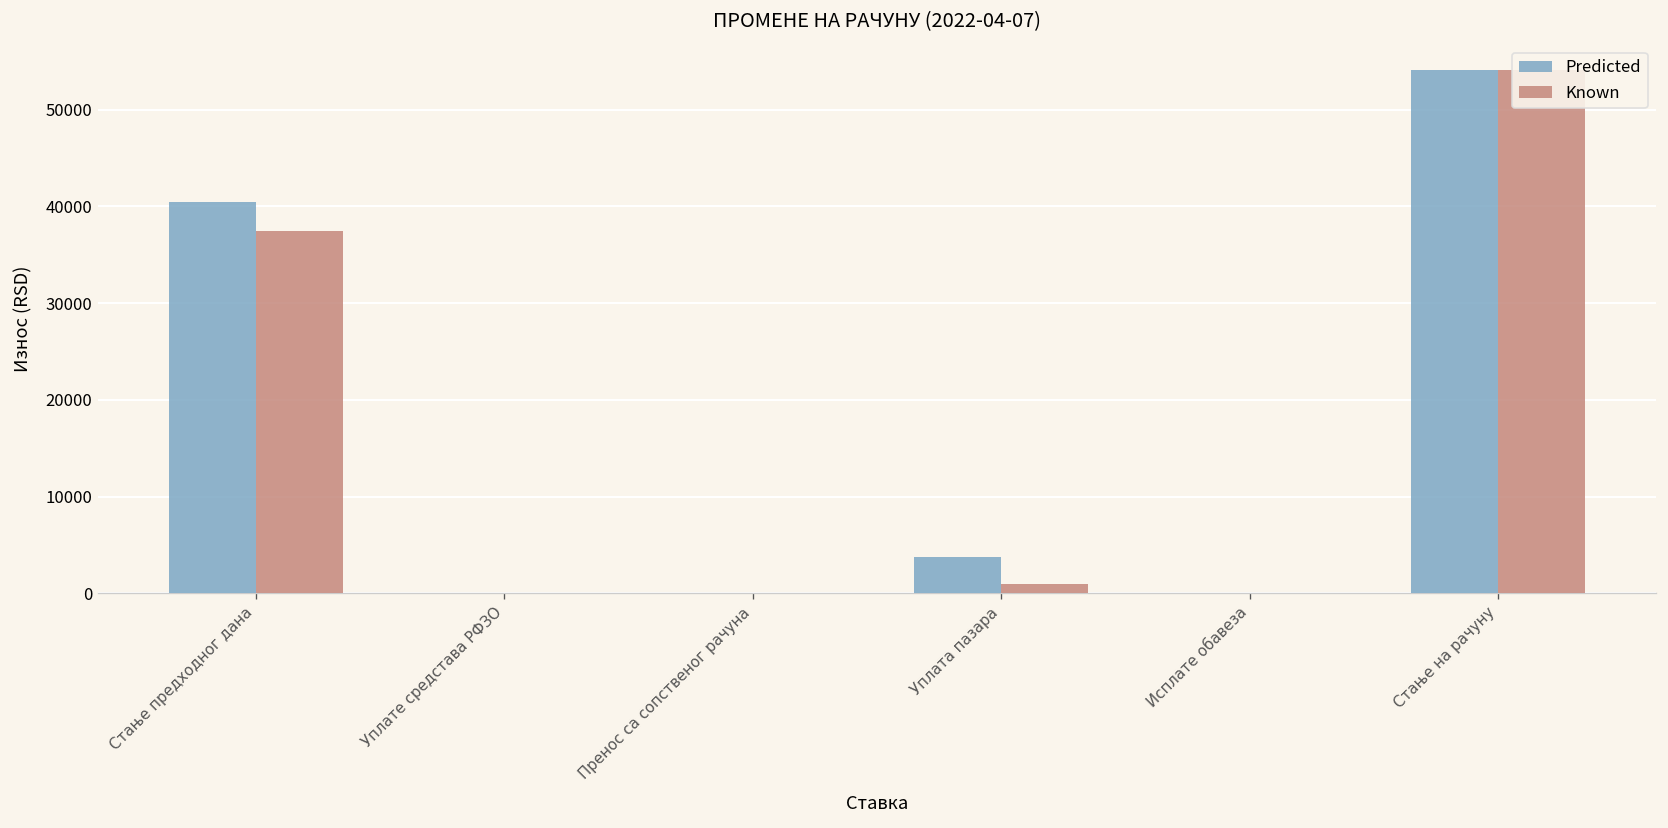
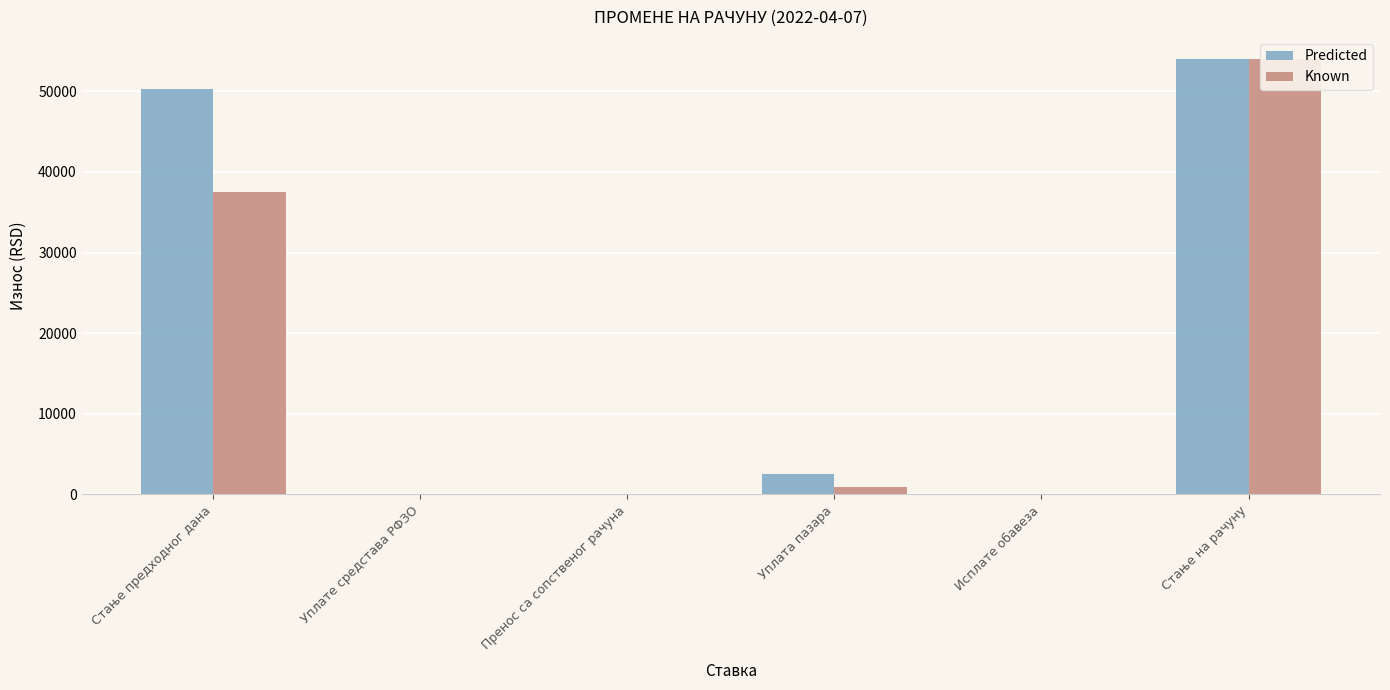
  {
    "Predicted": {
-     "Стање предходног дана": 40000,
+     "Стање предходног дана": 50000,
      "Уплате средстава РФЗО": 0,
      "Пренос са сопственог рачуна": 0,
-     "Уплата пазара": 4000,
+     "Уплата пазара": 2000,
      "Исплате обавеза": 0,
      "Стање на рачуну": 54000
    },
    "Known": {
      "Стање предходног дана": 37000,
      "Уплате средстава РФЗО": 0,
      "Пренос са сопственог рачуна": 0,
      "Уплата пазара": 1000,
      "Исплате обавеза": 0
    }
  }
